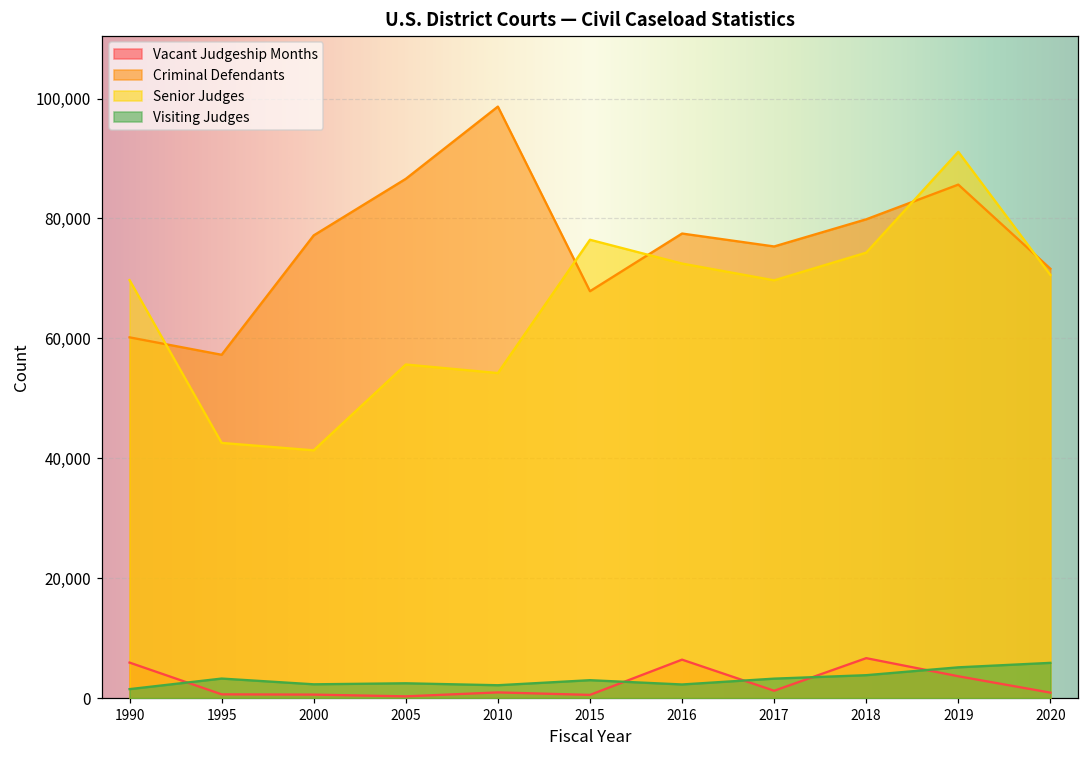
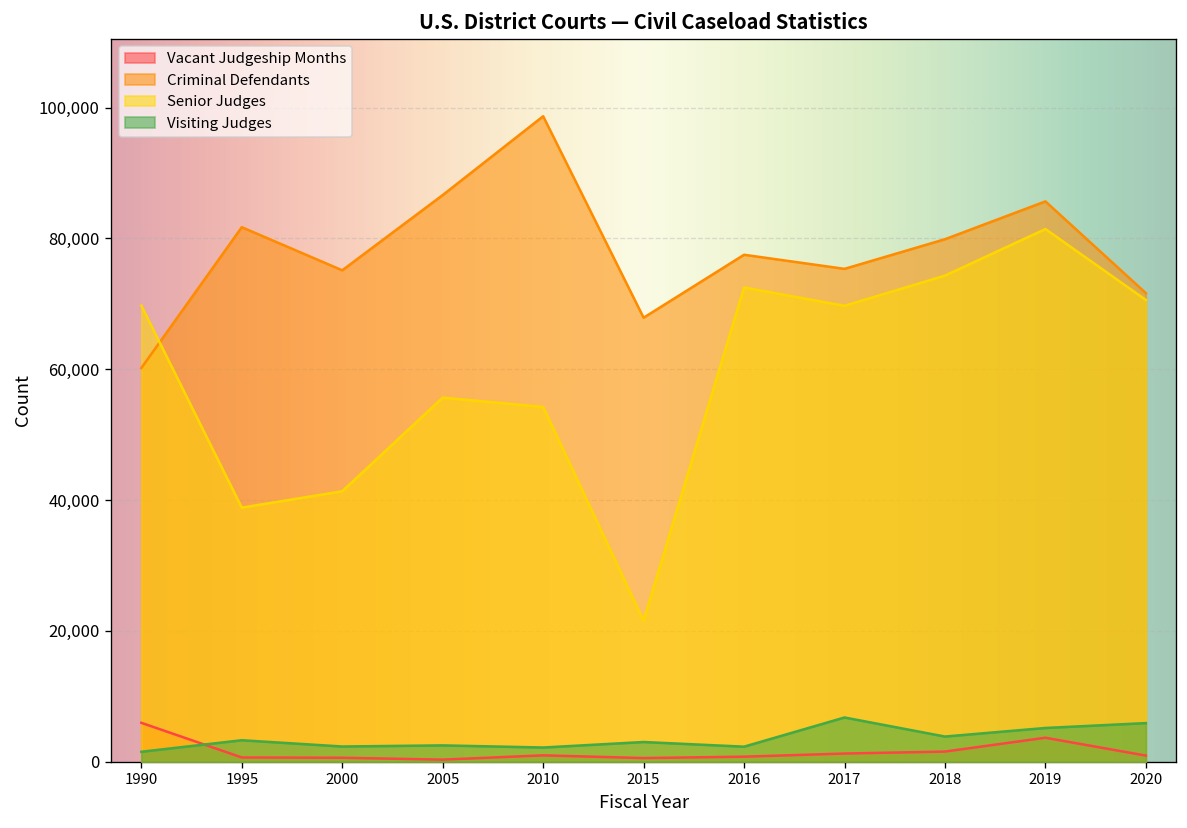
  {
    "Vacant Judgeship Months": {
      "1990": "6,000",
      "1995": "1,000",
      "2000": "1,000",
      "2005": "0",
      "2010": "1,000",
      "2015": "1,000",
-     "2016": "6,000",
+     "2016": "1,000",
      "2017": "1,000",
-     "2018": "7,000",
+     "2018": "2,000",
      "2019": "4,000",
      "2020": "1,000"
    },
    "Criminal Defendants": {
      "1990": "60,000",
-     "1995": "57,000",
-     "2000": "77,000",
+     "1995": "82,000",
+     "2000": "75,000",
      "2005": "87,000",
      "2010": "99,000",
      "2015": "68,000",
      "2016": "77,000",
      "2017": "75,000",
      "2018": "80,000",
      "2019": "86,000",
      "2020": "72,000"
    },
    "Senior Judges": {
      "1990": "70,000",
-     "1995": "43,000",
+     "1995": "39,000",
      "2000": "41,000",
      "2005": "56,000",
      "2010": "54,000",
-     "2015": "76,000",
+     "2015": "22,000",
      "2016": "72,000",
      "2017": "70,000",
      "2018": "74,000",
-     "2019": "91,000",
+     "2019": "81,000",
      "2020": "71,000"
    },
    "Visiting Judges": {
      "1990": "2,000",
      "1995": "3,000",
      "2000": "2,000",
      "2005": "2,000",
      "2010": "2,000",
      "2015": "3,000",
      "2016": "2,000",
-     "2017": "3,000",
+     "2017": "7,000",
      "2018": "4,000",
      "2019": "5,000",
      "2020": "6,000"
    }
  }
